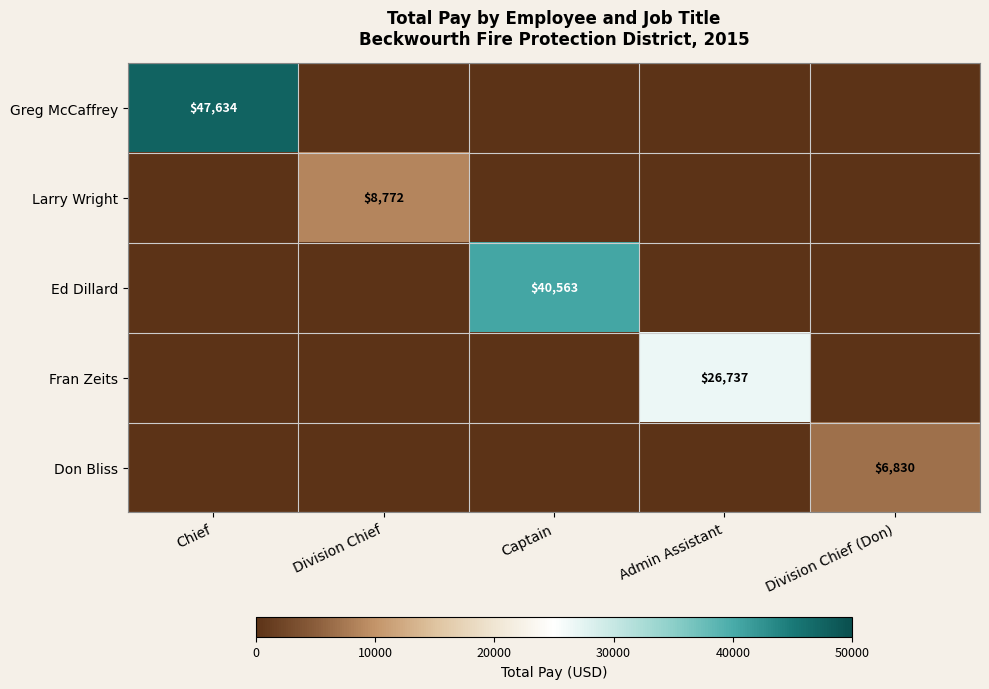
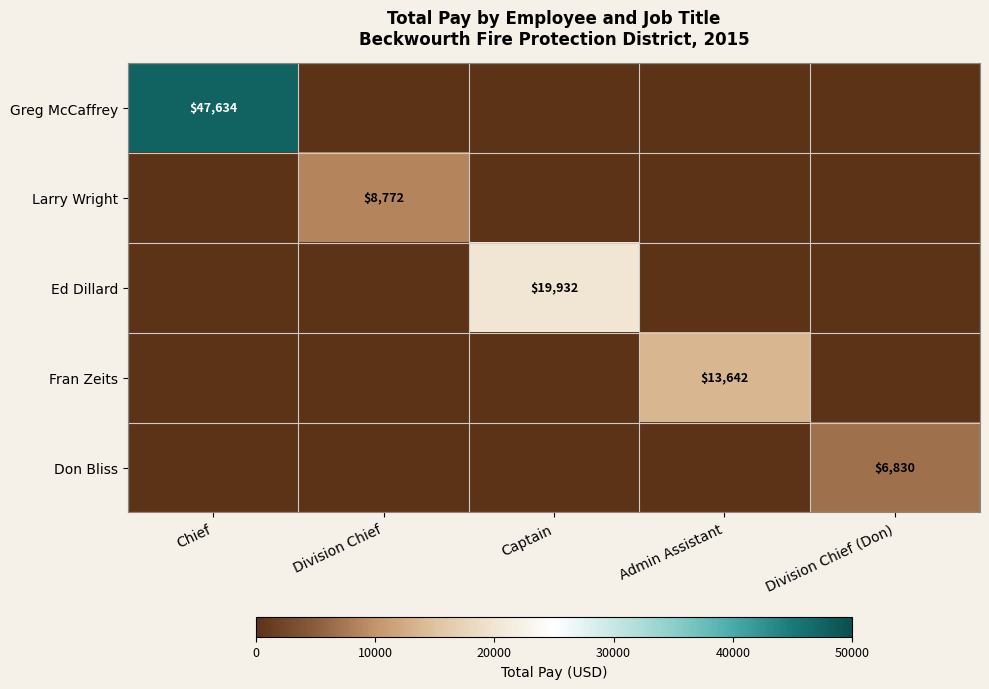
  {
    "Greg McCaffrey": {
      "Chief": "$47,634"
    },
    "Larry Wright": {
      "Division Chief": "$8,772"
    },
    "Ed Dillard": {
-     "Captain": "$40,563"
+     "Captain": "$19,932"
    },
    "Fran Zeits": {
-     "Admin Assistant": "$26,737"
+     "Admin Assistant": "$13,642"
    },
    "Don Bliss": {
      "Division Chief (Don)": "$6,830"
    }
  }
